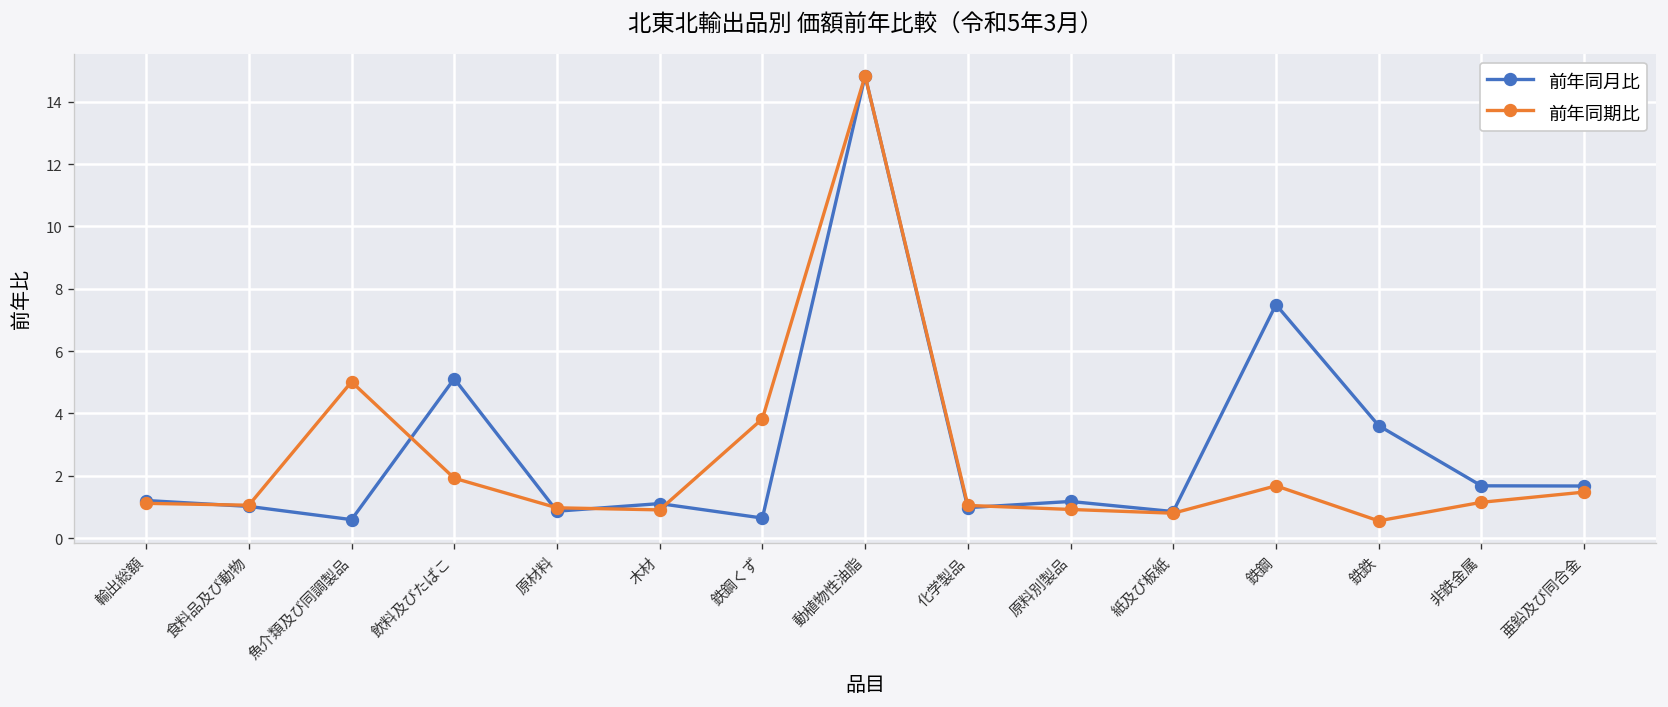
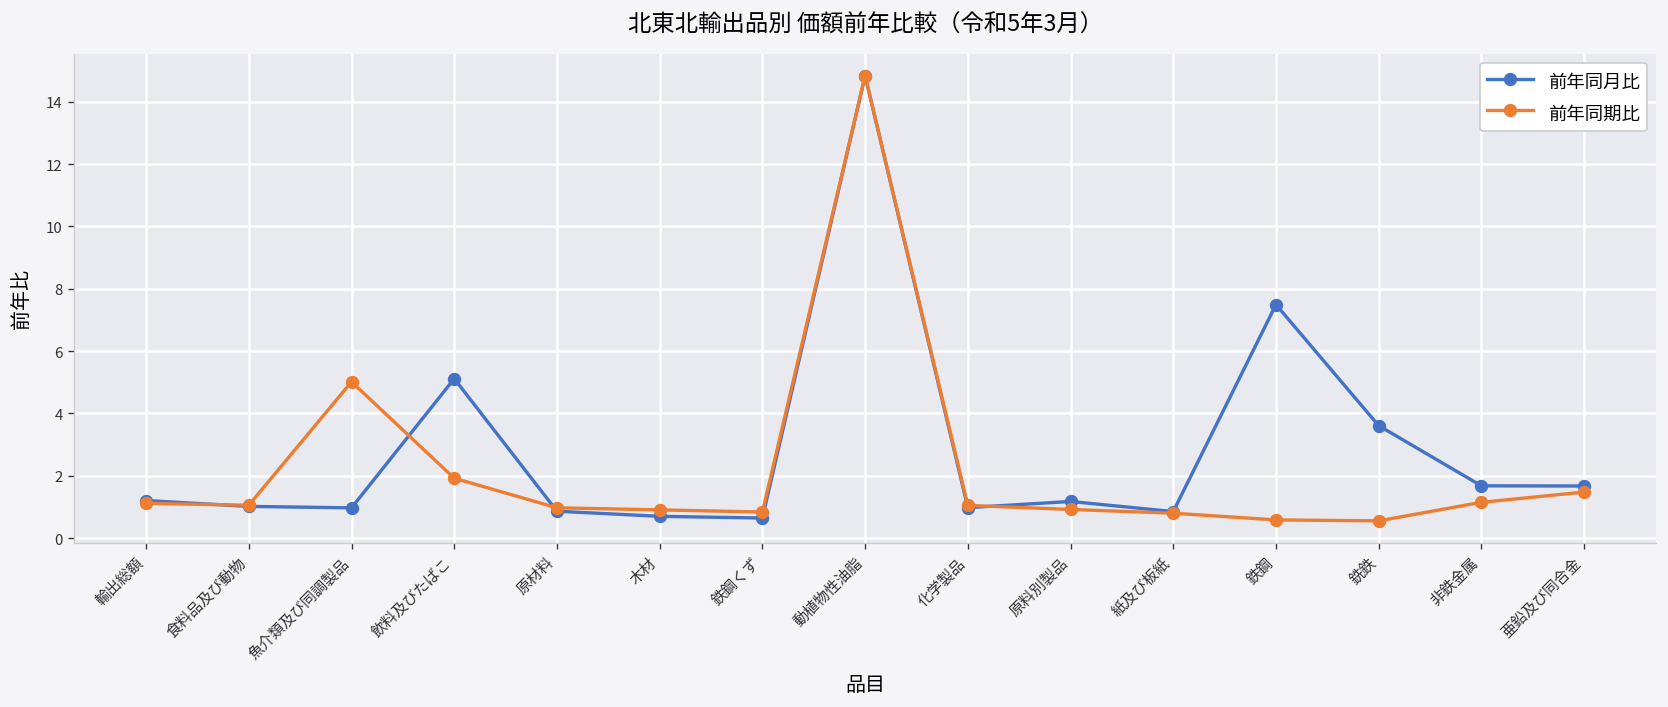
  {
    "前年同月比": {
-     "魚介類及び同調製品": 0.6,
+     "魚介類及び同調製品": 1.0,
      "飲料及びたばこ": 5.1,
      "原材料": 0.9,
-     "木材": 1.1,
+     "木材": 0.7,
      "鉄鋼くず": 0.6,
      "原料別製品": 1.2,
      "鉄鋼": 7.5,
      "銑鉄": 3.6,
      "非鉄金属": 1.7,
      "亜鉛及び同合金": 1.7
    },
    "前年同期比": {
      "魚介類及び同調製品": 5.0,
      "飲料及びたばこ": 1.9,
      "原材料": 1.0,
      "木材": 0.9,
-     "鉄鋼くず": 3.8,
+     "鉄鋼くず": 0.8,
      "原料別製品": 0.9,
-     "鉄鋼": 1.7,
+     "鉄鋼": 0.6,
      "銑鉄": 0.6,
      "非鉄金属": 1.1,
      "亜鉛及び同合金": 1.5
    }
  }
